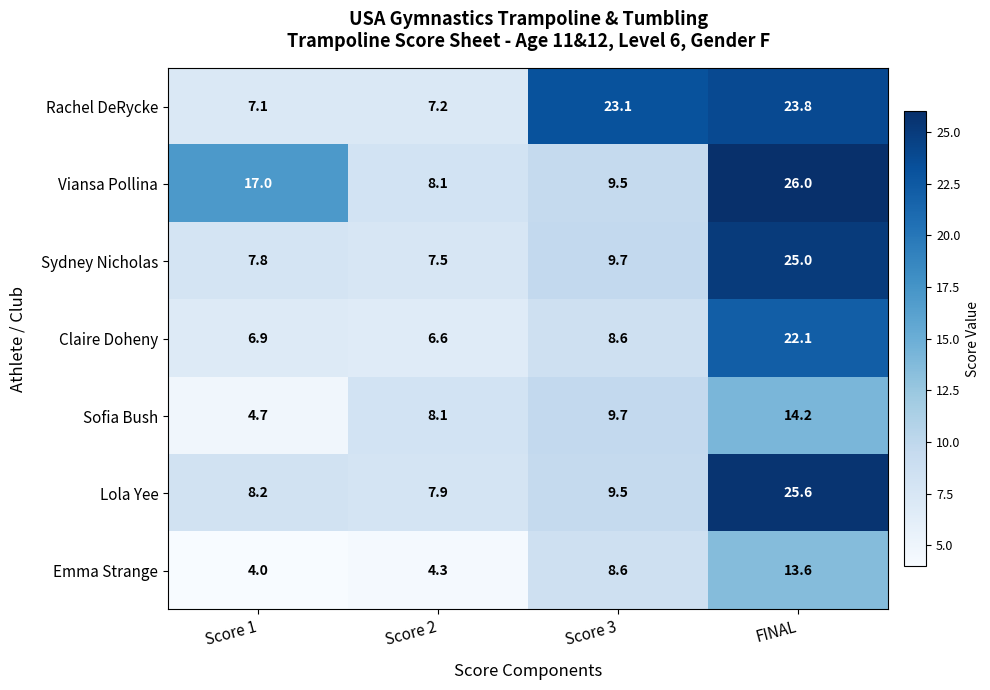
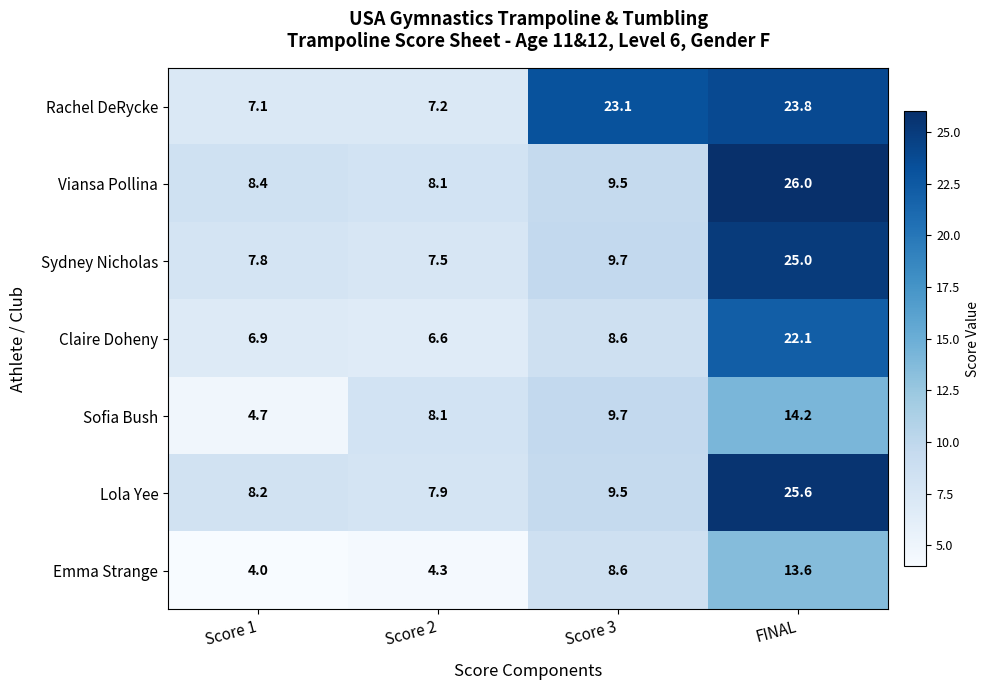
  {
    "Rachel DeRycke": {
      "Score 1": 7.1,
      "Score 2": 7.2,
      "Score 3": 23.1,
      "FINAL": 23.8
    },
    "Viansa Pollina": {
-     "Score 1": 17.0,
+     "Score 1": 8.4,
      "Score 2": 8.1,
      "Score 3": 9.5,
      "FINAL": 26.0
    },
    "Sydney Nicholas": {
      "Score 1": 7.8,
      "Score 2": 7.5,
      "Score 3": 9.7,
      "FINAL": 25.0
    },
    "Claire Doheny": {
      "Score 1": 6.9,
      "Score 2": 6.6,
      "Score 3": 8.6,
      "FINAL": 22.1
    },
    "Sofia Bush": {
      "Score 1": 4.7,
      "Score 2": 8.1,
      "Score 3": 9.7,
      "FINAL": 14.2
    },
    "Lola Yee": {
      "Score 1": 8.2,
      "Score 2": 7.9,
      "Score 3": 9.5,
      "FINAL": 25.6
    },
    "Emma Strange": {
      "Score 1": 4.0,
      "Score 2": 4.3,
      "Score 3": 8.6,
      "FINAL": 13.6
    }
  }
